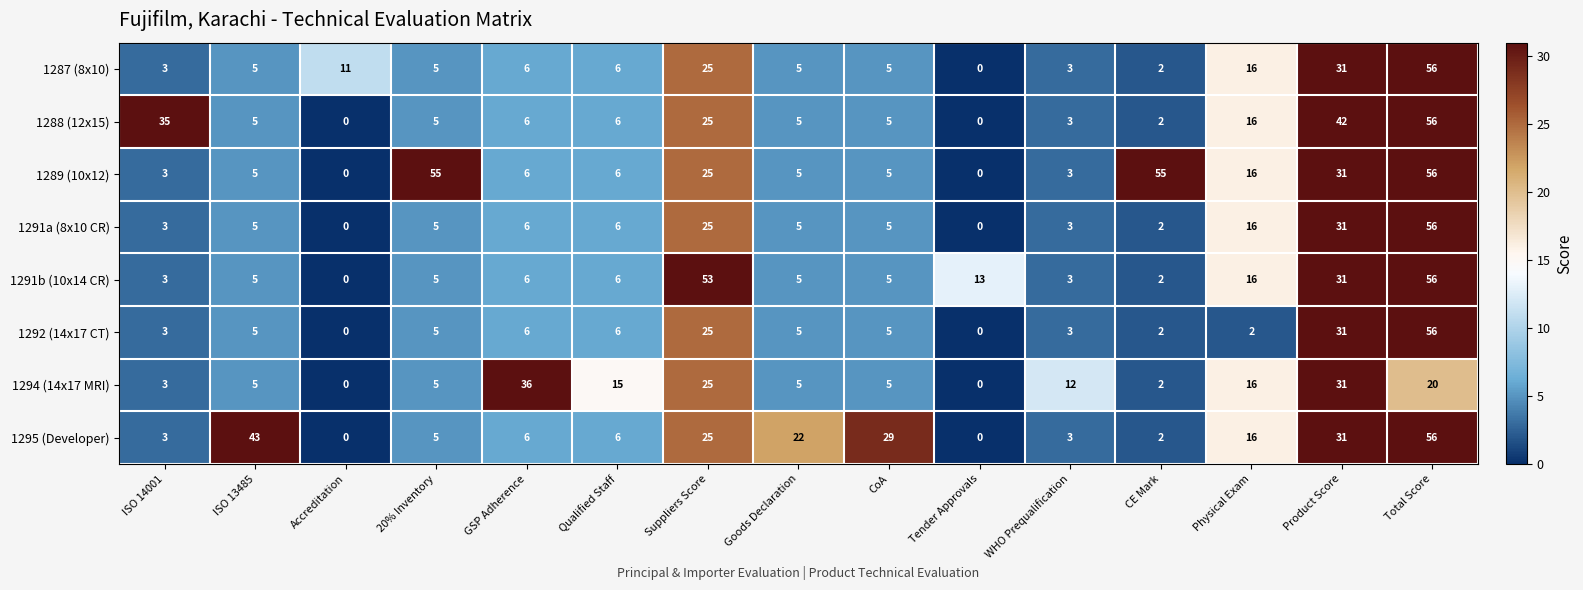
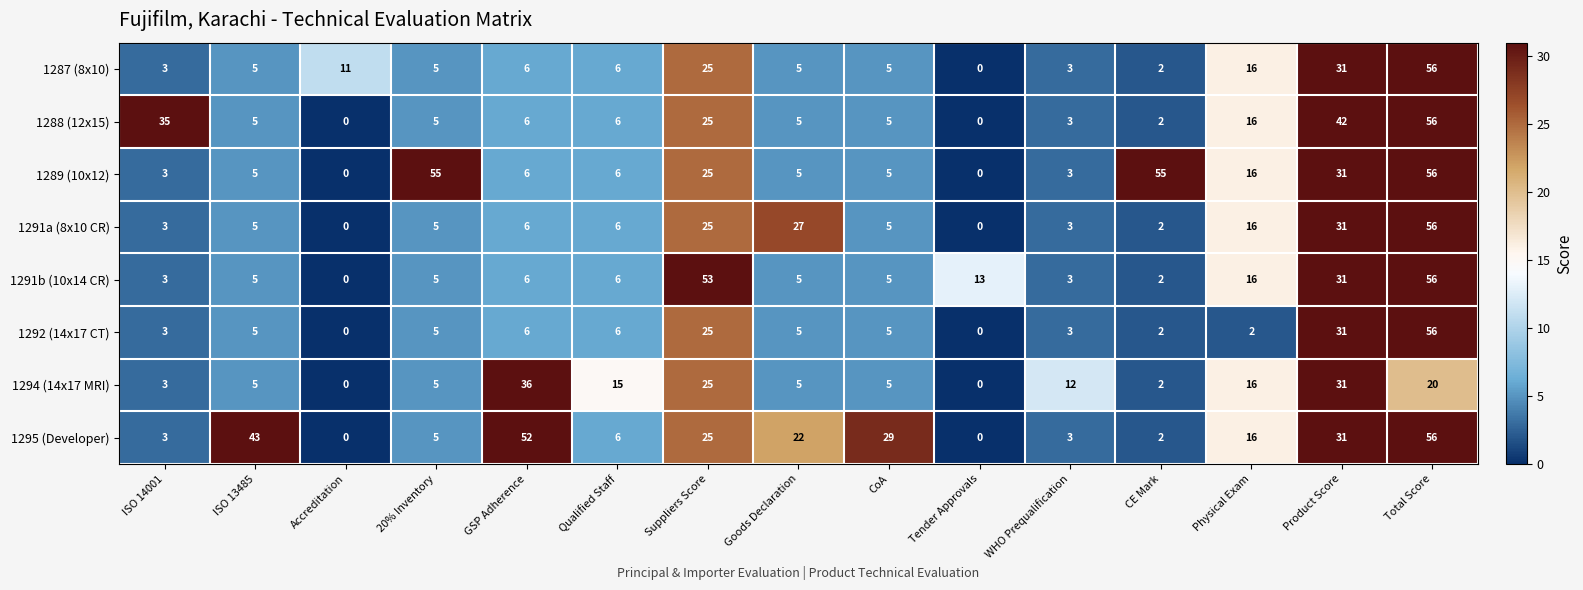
  {
    "1287 (8x10)": {
      "ISO 14001": 3,
      "ISO 13485": 5,
      "Accreditation": 11,
      "20% Inventory": 5,
      "GSP Adherence": 6,
      "Qualified Staff": 6,
      "Suppliers Score": 25,
      "Goods Declaration": 5,
      "CoA": 5,
      "Tender Approvals": 0,
      "WHO Prequalification": 3,
      "CE Mark": 2,
      "Physical Exam": 16,
      "Product Score": 31,
      "Total Score": 56
    },
    "1288 (12x15)": {
      "ISO 14001": 35,
      "ISO 13485": 5,
      "Accreditation": 0,
      "20% Inventory": 5,
      "GSP Adherence": 6,
      "Qualified Staff": 6,
      "Suppliers Score": 25,
      "Goods Declaration": 5,
      "CoA": 5,
      "Tender Approvals": 0,
      "WHO Prequalification": 3,
      "CE Mark": 2,
      "Physical Exam": 16,
      "Product Score": 42,
      "Total Score": 56
    },
    "1289 (10x12)": {
      "ISO 14001": 3,
      "ISO 13485": 5,
      "Accreditation": 0,
      "20% Inventory": 55,
      "GSP Adherence": 6,
      "Qualified Staff": 6,
      "Suppliers Score": 25,
      "Goods Declaration": 5,
      "CoA": 5,
      "Tender Approvals": 0,
      "WHO Prequalification": 3,
      "CE Mark": 55,
      "Physical Exam": 16,
      "Product Score": 31,
      "Total Score": 56
    },
    "1291a (8x10 CR)": {
      "ISO 14001": 3,
      "ISO 13485": 5,
      "Accreditation": 0,
      "20% Inventory": 5,
      "GSP Adherence": 6,
      "Qualified Staff": 6,
      "Suppliers Score": 25,
-     "Goods Declaration": 5,
+     "Goods Declaration": 27,
      "CoA": 5,
      "Tender Approvals": 0,
      "WHO Prequalification": 3,
      "CE Mark": 2,
      "Physical Exam": 16,
      "Product Score": 31,
      "Total Score": 56
    },
    "1291b (10x14 CR)": {
      "ISO 14001": 3,
      "ISO 13485": 5,
      "Accreditation": 0,
      "20% Inventory": 5,
      "GSP Adherence": 6,
      "Qualified Staff": 6,
      "Suppliers Score": 53,
      "Goods Declaration": 5,
      "CoA": 5,
      "Tender Approvals": 13,
      "WHO Prequalification": 3,
      "CE Mark": 2,
      "Physical Exam": 16,
      "Product Score": 31,
      "Total Score": 56
    },
    "1292 (14x17 CT)": {
      "ISO 14001": 3,
      "ISO 13485": 5,
      "Accreditation": 0,
      "20% Inventory": 5,
      "GSP Adherence": 6,
      "Qualified Staff": 6,
      "Suppliers Score": 25,
      "Goods Declaration": 5,
      "CoA": 5,
      "Tender Approvals": 0,
      "WHO Prequalification": 3,
      "CE Mark": 2,
      "Physical Exam": 2,
      "Product Score": 31,
      "Total Score": 56
    },
    "1294 (14x17 MRI)": {
      "ISO 14001": 3,
      "ISO 13485": 5,
      "Accreditation": 0,
      "20% Inventory": 5,
      "GSP Adherence": 36,
      "Qualified Staff": 15,
      "Suppliers Score": 25,
      "Goods Declaration": 5,
      "CoA": 5,
      "Tender Approvals": 0,
      "WHO Prequalification": 12,
      "CE Mark": 2,
      "Physical Exam": 16,
      "Product Score": 31,
      "Total Score": 20
    },
    "1295 (Developer)": {
      "ISO 14001": 3,
      "ISO 13485": 43,
      "Accreditation": 0,
      "20% Inventory": 5,
-     "GSP Adherence": 6,
+     "GSP Adherence": 52,
      "Qualified Staff": 6,
      "Suppliers Score": 25,
      "Goods Declaration": 22,
      "CoA": 29,
      "Tender Approvals": 0,
      "WHO Prequalification": 3,
      "CE Mark": 2,
      "Physical Exam": 16,
      "Product Score": 31,
      "Total Score": 56
    }
  }
